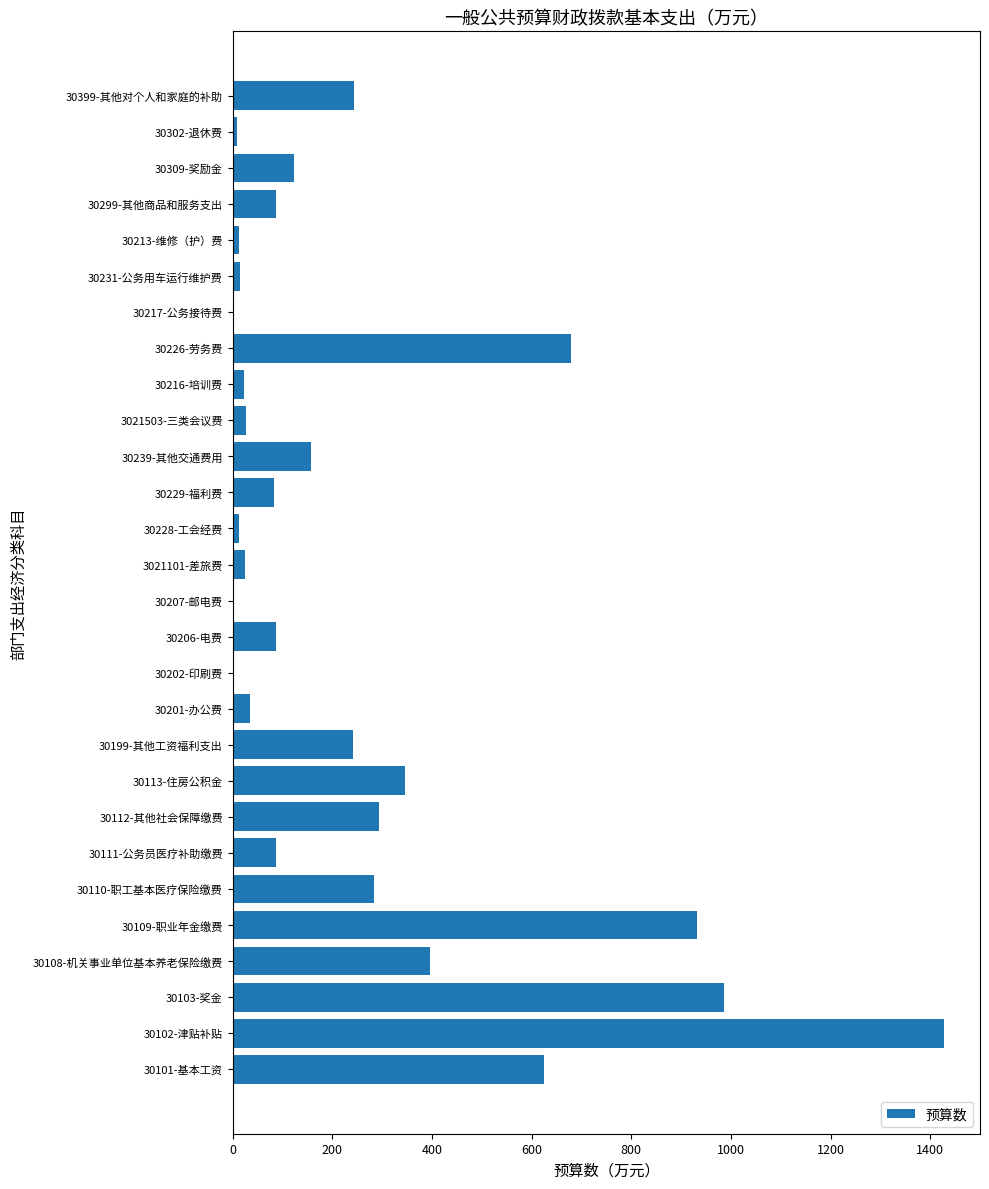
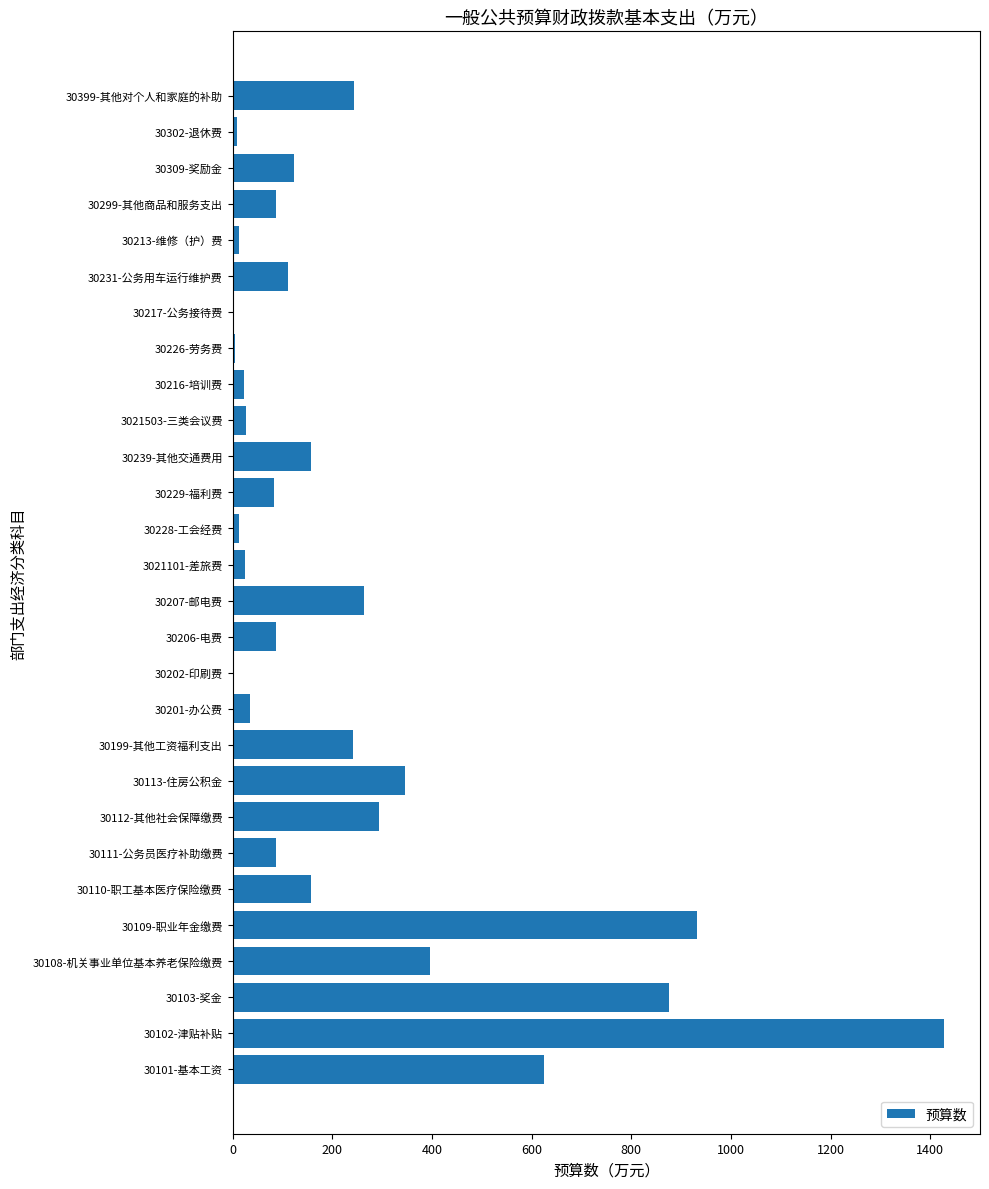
  {
    "30399-其他对个人和家庭的补助": 240,
    "30302-退休费": 10,
    "30309-奖励金": 120,
    "30299-其他商品和服务支出": 90,
    "30213-维修（护）费": 10,
-   "30231-公务用车运行维护费": 10,
-   "30226-劳务费": 680,
+   "30231-公务用车运行维护费": 110,
+   "30226-劳务费": 10,
    "30216-培训费": 20,
    "3021503-三类会议费": 30,
    "30239-其他交通费用": 160,
    "30229-福利费": 80,
    "30228-工会经费": 10,
    "3021101-差旅费": 30,
-   "30207-邮电费": 0,
+   "30207-邮电费": 260,
    "30206-电费": 90,
    "30201-办公费": 30,
    "30199-其他工资福利支出": 240,
    "30113-住房公积金": 350,
    "30112-其他社会保障缴费": 290,
    "30111-公务员医疗补助缴费": 90,
-   "30110-职工基本医疗保险缴费": 280,
+   "30110-职工基本医疗保险缴费": 160,
    "30109-职业年金缴费": 930,
    "30108-机关事业单位基本养老保险缴费": 400,
-   "30103-奖金": 990,
+   "30103-奖金": 880,
    "30102-津贴补贴": 1430,
    "30101-基本工资": 620
  }
